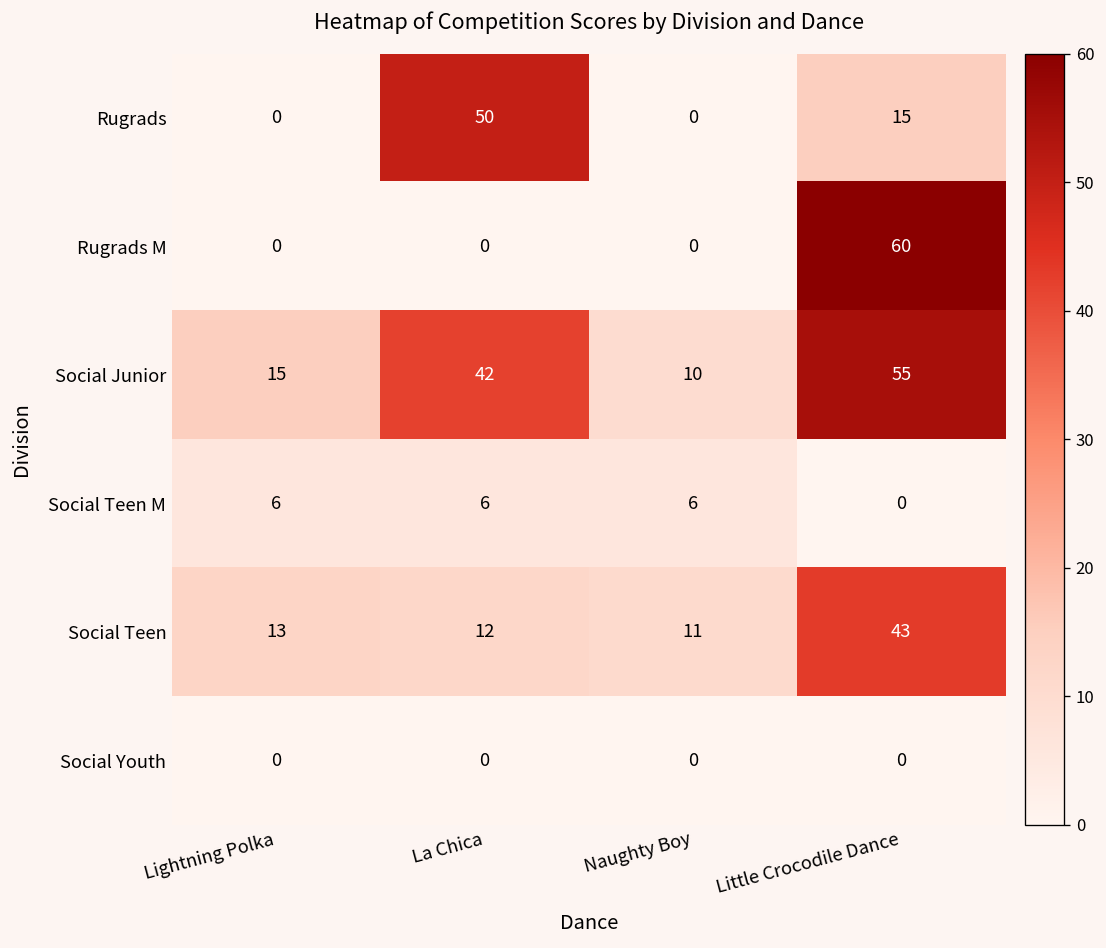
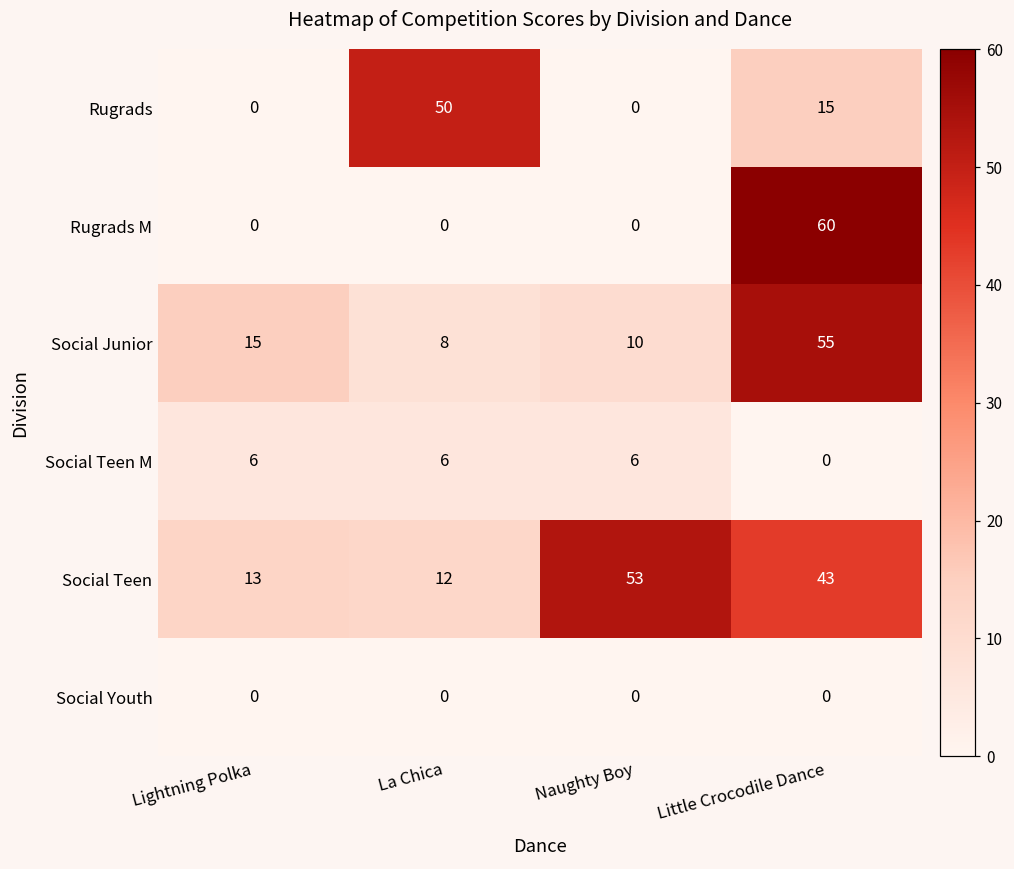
  {
    "Rugrads": {
      "Lightning Polka": 0,
      "La Chica": 50,
      "Naughty Boy": 0,
      "Little Crocodile Dance": 15
    },
    "Rugrads M": {
      "Lightning Polka": 0,
      "La Chica": 0,
      "Naughty Boy": 0,
      "Little Crocodile Dance": 60
    },
    "Social Junior": {
      "Lightning Polka": 15,
-     "La Chica": 42,
+     "La Chica": 8,
      "Naughty Boy": 10,
      "Little Crocodile Dance": 55
    },
    "Social Teen M": {
      "Lightning Polka": 6,
      "La Chica": 6,
      "Naughty Boy": 6,
      "Little Crocodile Dance": 0
    },
    "Social Teen": {
      "Lightning Polka": 13,
      "La Chica": 12,
-     "Naughty Boy": 11,
+     "Naughty Boy": 53,
      "Little Crocodile Dance": 43
    },
    "Social Youth": {
      "Lightning Polka": 0,
      "La Chica": 0,
      "Naughty Boy": 0,
      "Little Crocodile Dance": 0
    }
  }
